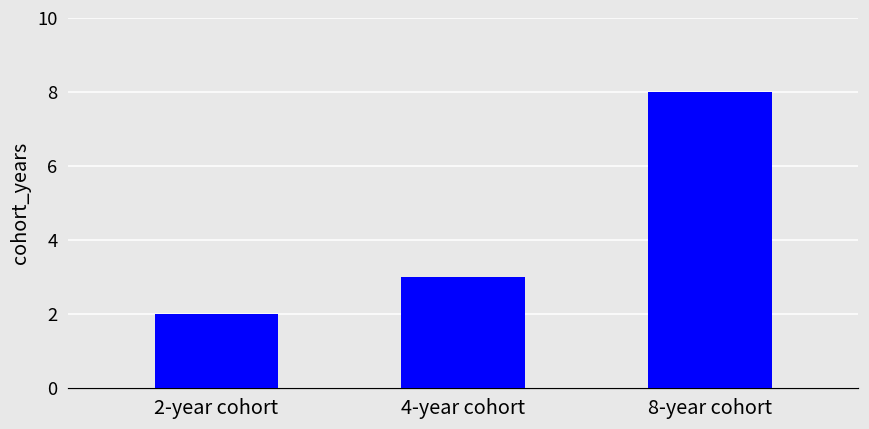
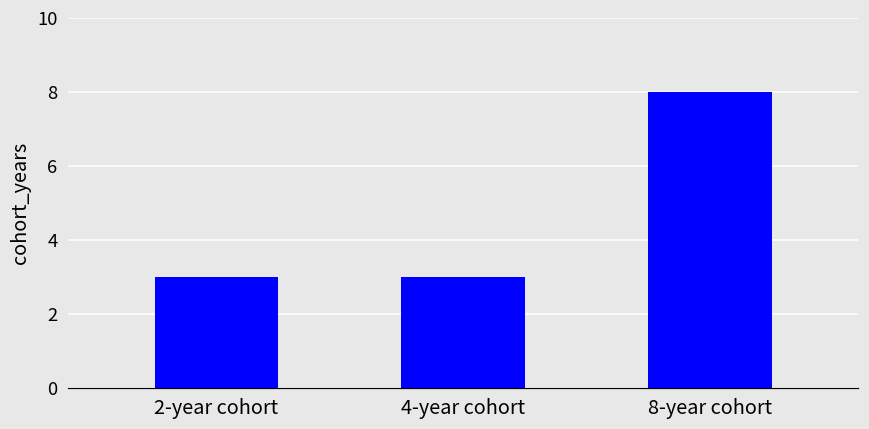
  {
-   "2-year cohort": 2,
+   "2-year cohort": 3,
    "4-year cohort": 3,
    "8-year cohort": 8
  }
